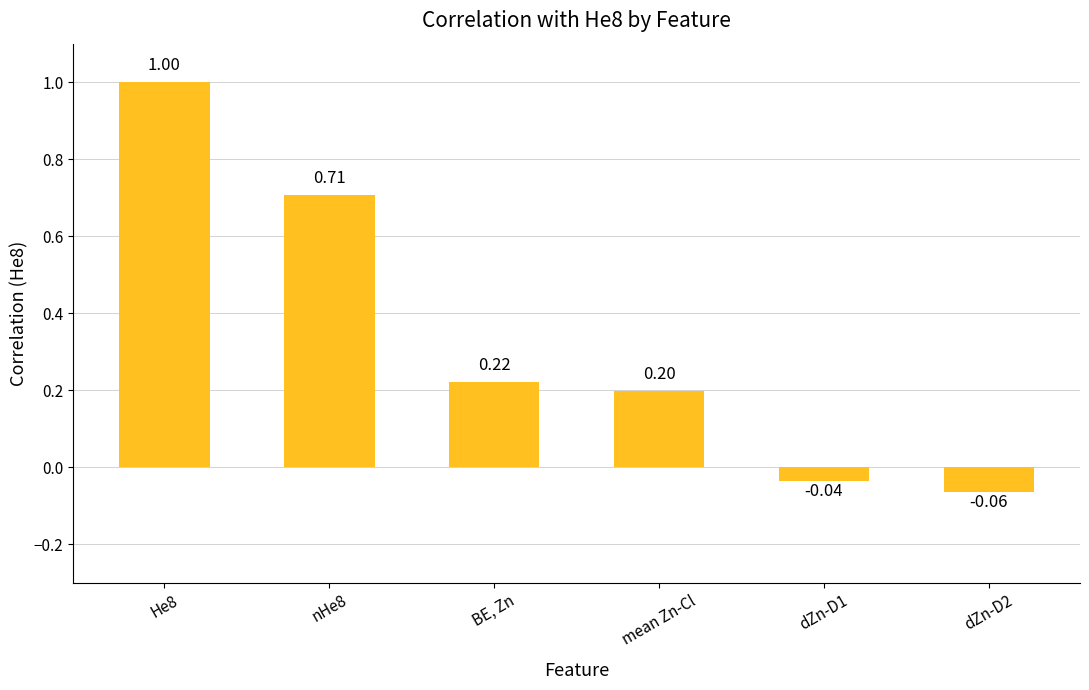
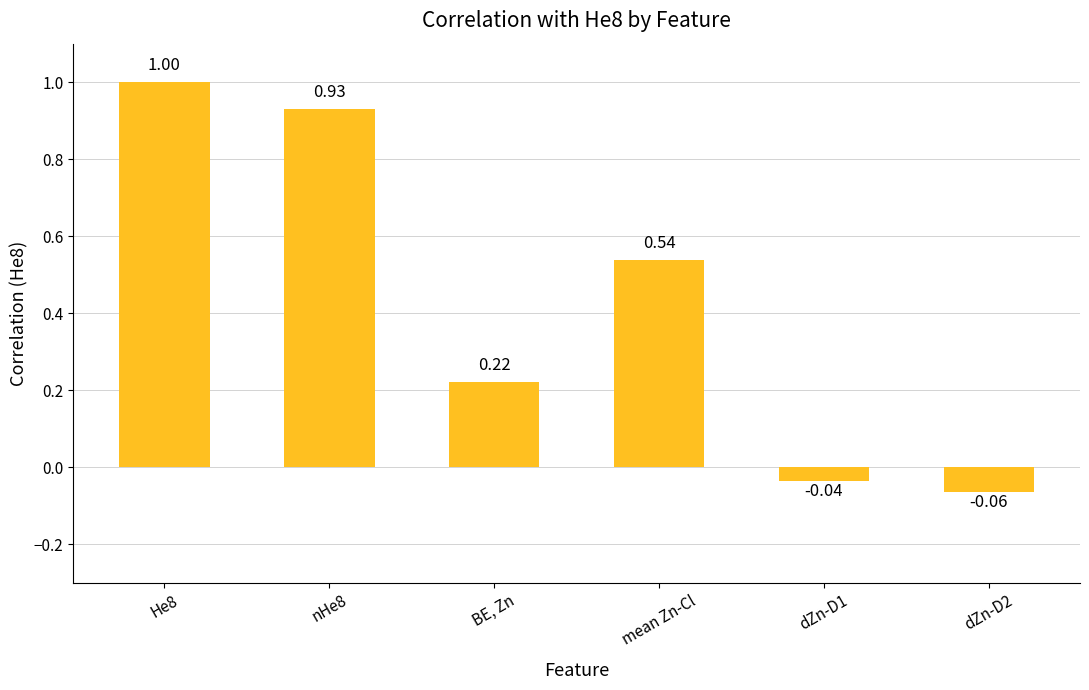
  {
    "He8": 1.00,
-   "nHe8": 0.71,
+   "nHe8": 0.93,
    "BE, Zn": 0.22,
-   "mean Zn-Cl": 0.20,
+   "mean Zn-Cl": 0.54,
    "dZn-D1": -0.04,
    "dZn-D2": -0.06
  }
